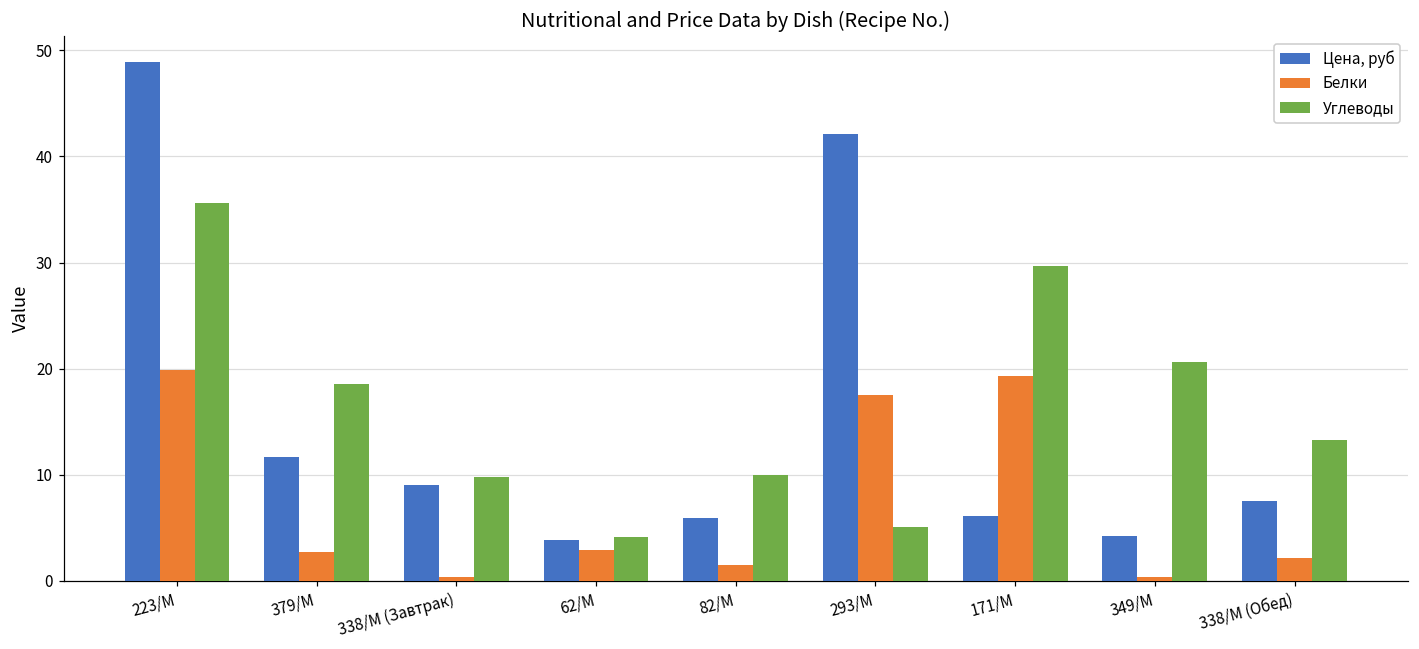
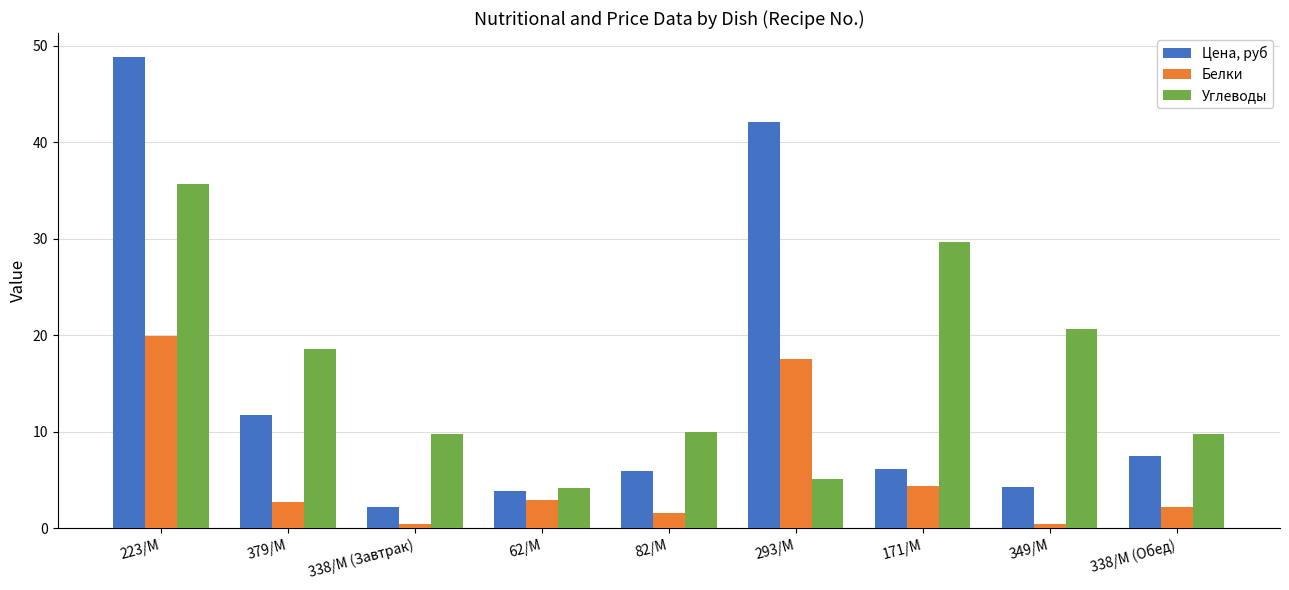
  {
    "Цена, руб": {
      "223/М": 49,
      "379/М": 12,
-     "338/М (Завтрак)": 9,
+     "338/М (Завтрак)": 2,
      "62/М": 4,
      "82/М": 6,
      "293/М": 42,
      "171/М": 6,
      "349/М": 4,
      "338/М (Обед)": 8
    },
    "Белки": {
      "223/М": 20,
      "379/М": 3,
      "338/М (Завтрак)": 0,
      "62/М": 3,
      "82/М": 2,
      "293/М": 18,
-     "171/М": 19,
+     "171/М": 4,
      "349/М": 0,
      "338/М (Обед)": 2
    },
    "Углеводы": {
      "223/М": 36,
      "379/М": 19,
      "338/М (Завтрак)": 10,
      "62/М": 4,
      "82/М": 10,
      "293/М": 5,
      "171/М": 30,
      "349/М": 21,
-     "338/М (Обед)": 13
+     "338/М (Обед)": 10
    }
  }
